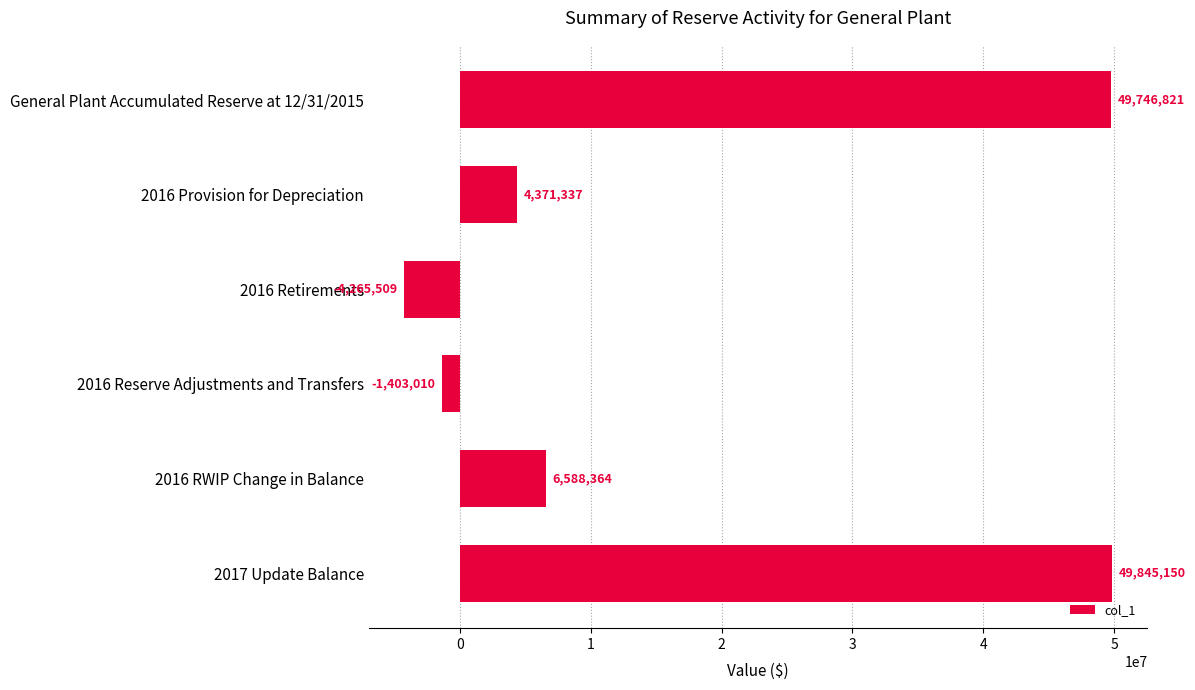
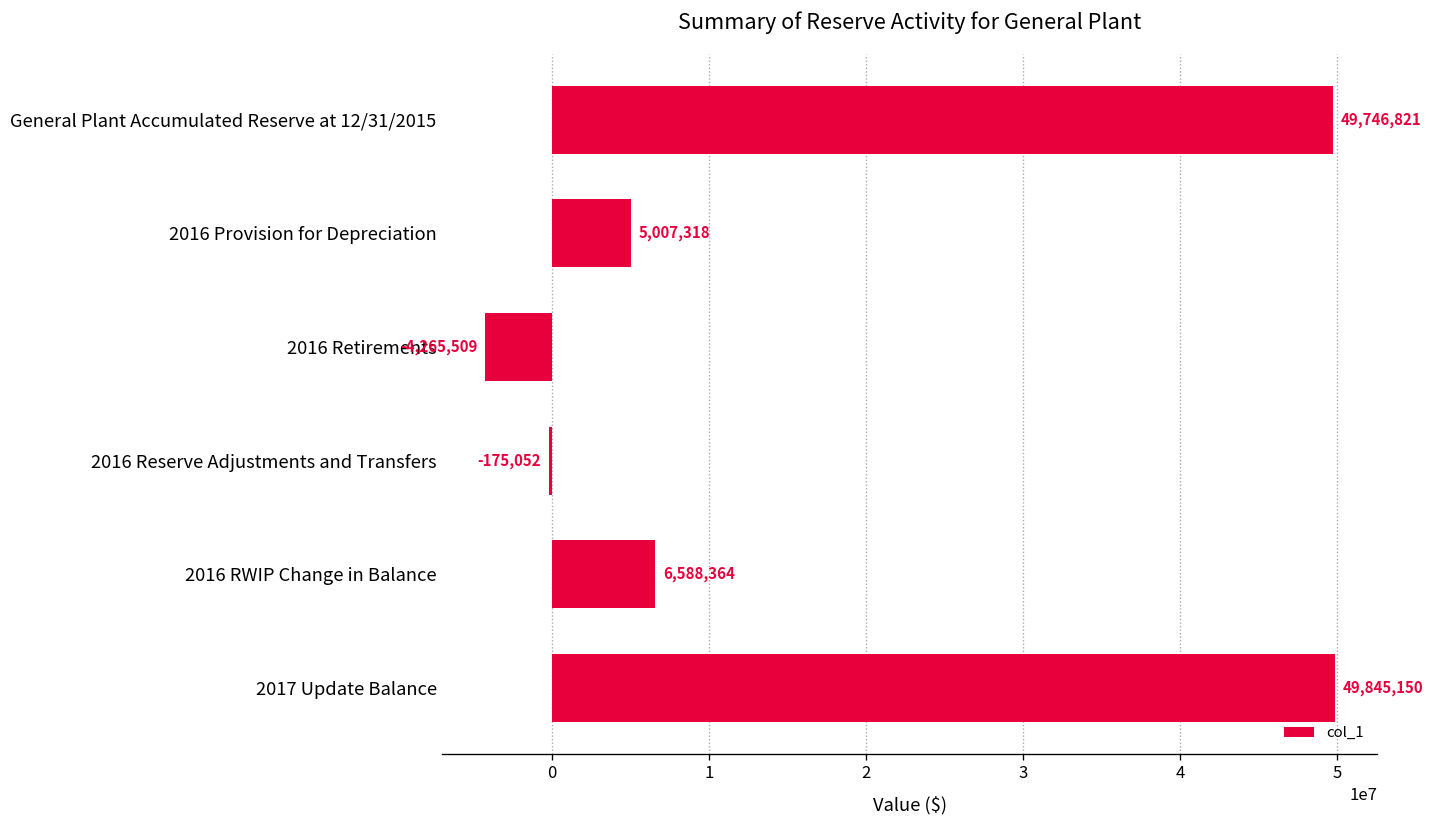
  {
    "General Plant Accumulated Reserve at 12/31/2015": "49,746,821",
-   "2016 Provision for Depreciation": "4,371,337",
+   "2016 Provision for Depreciation": "5,007,318",
    "2016 Retirements": "-4,265,509",
-   "2016 Reserve Adjustments and Transfers": "-1,403,010",
+   "2016 Reserve Adjustments and Transfers": "-175,052",
    "2016 RWIP Change in Balance": "6,588,364",
    "2017 Update Balance": "49,845,150"
  }
